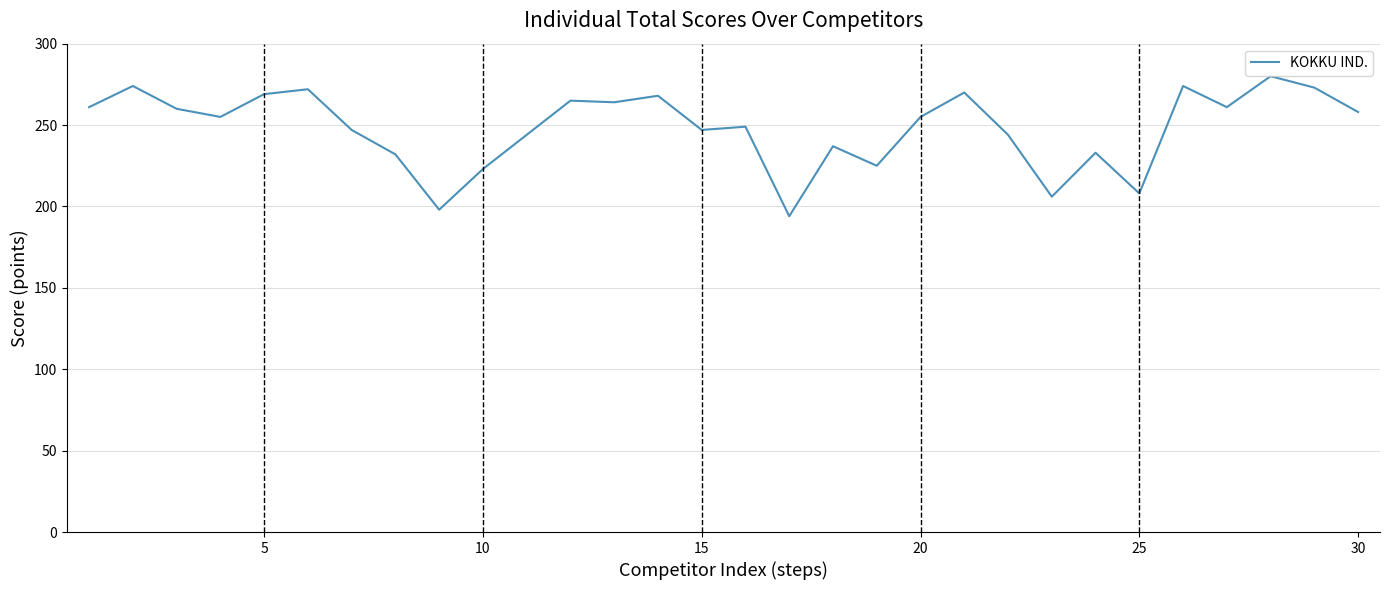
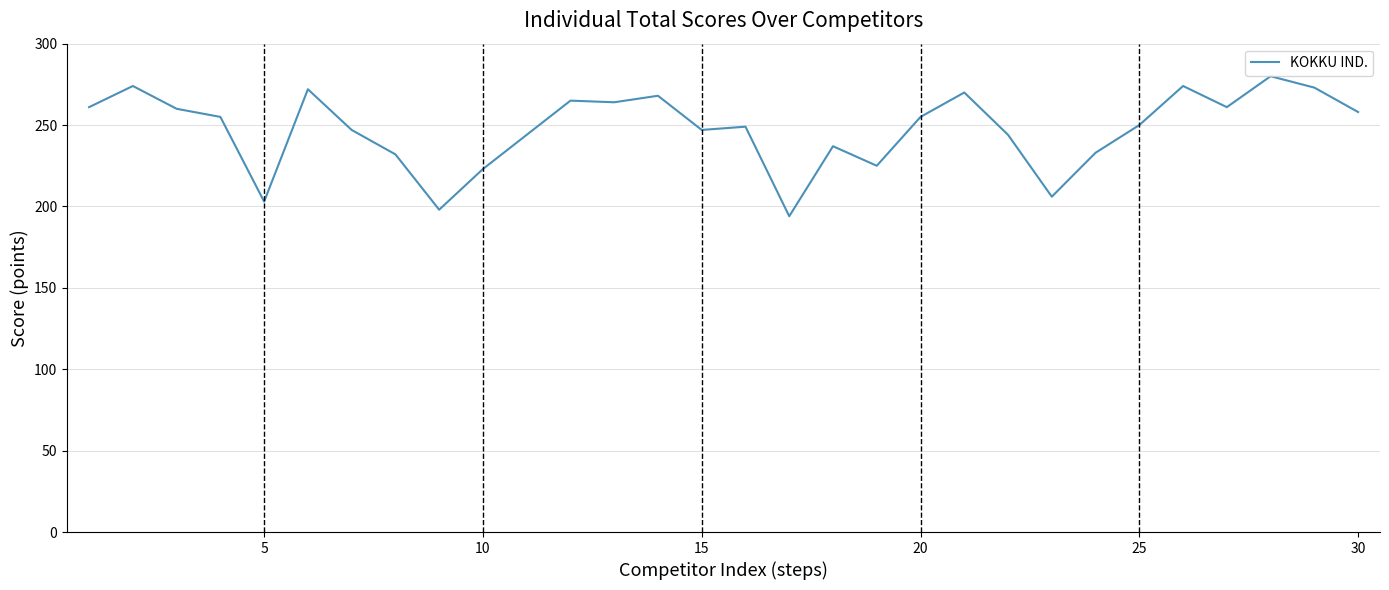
  {
-   "5": 269,
+   "5": 203,
    "10": 223,
    "15": 247,
    "20": 255,
-   "25": 208,
+   "25": 250,
    "30": 258
  }
